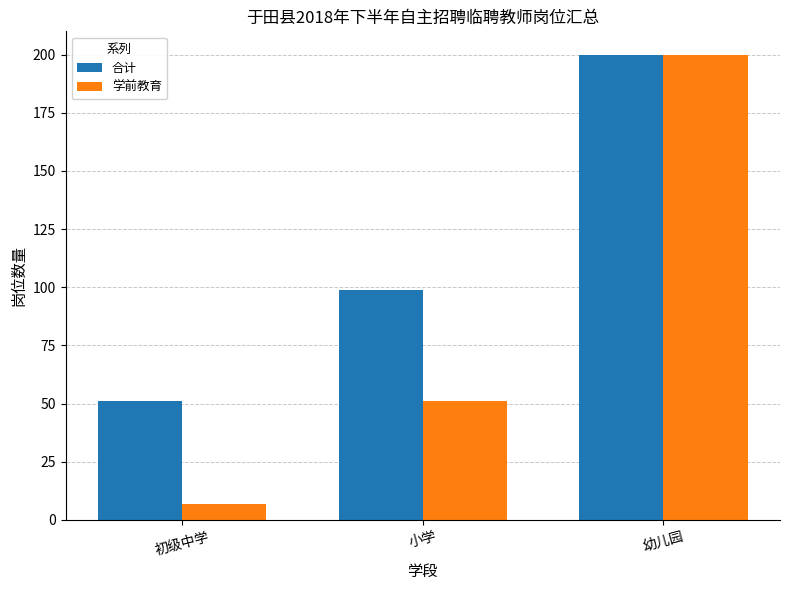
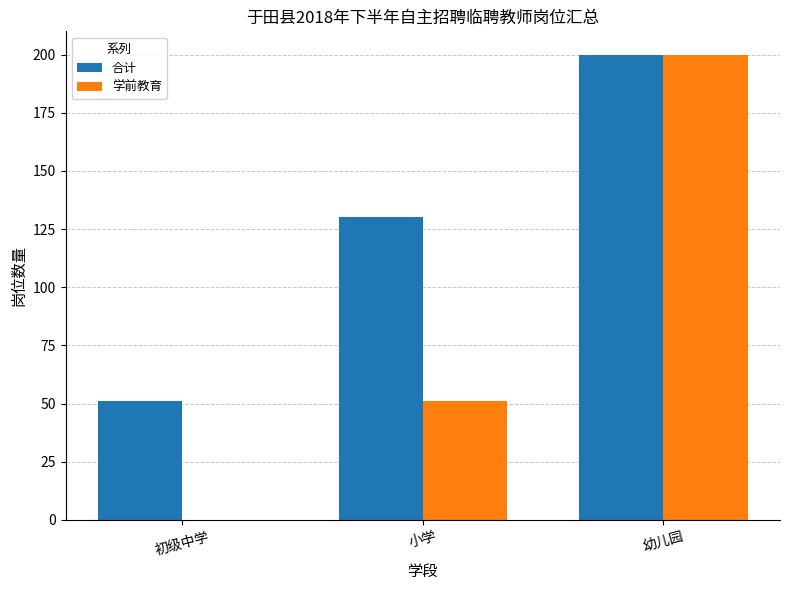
  {
    "合计": {
      "初级中学": 51,
-     "小学": 99,
+     "小学": 130,
      "幼儿园": 200
    },
    "学前教育": {
-     "初级中学": 7,
+     "初级中学": 0,
      "小学": 51,
      "幼儿园": 200
    }
  }
